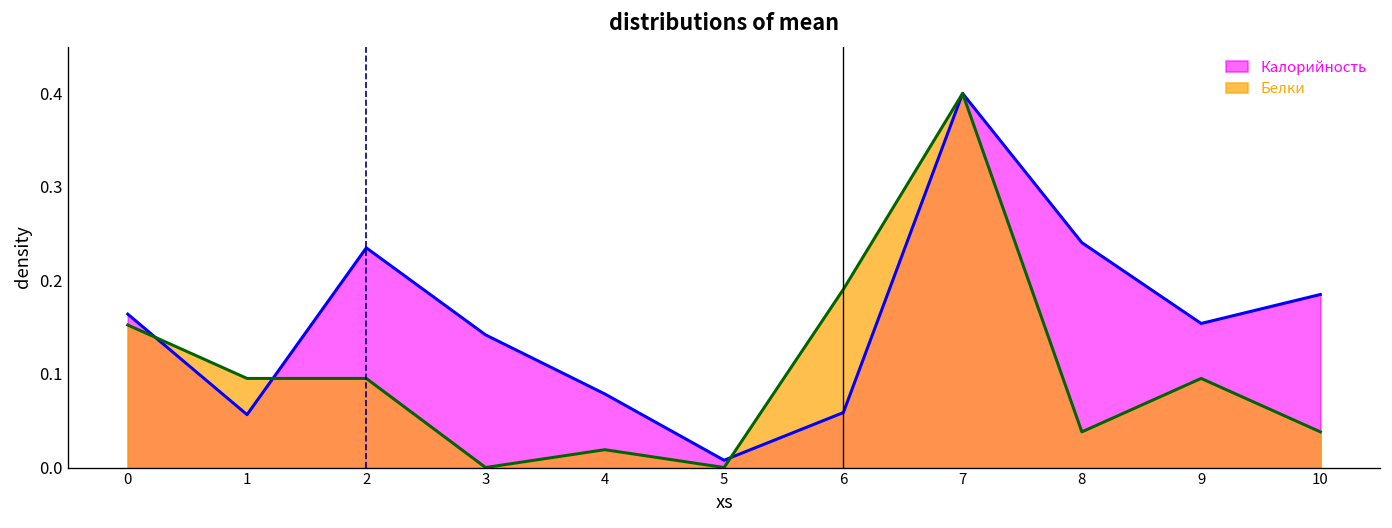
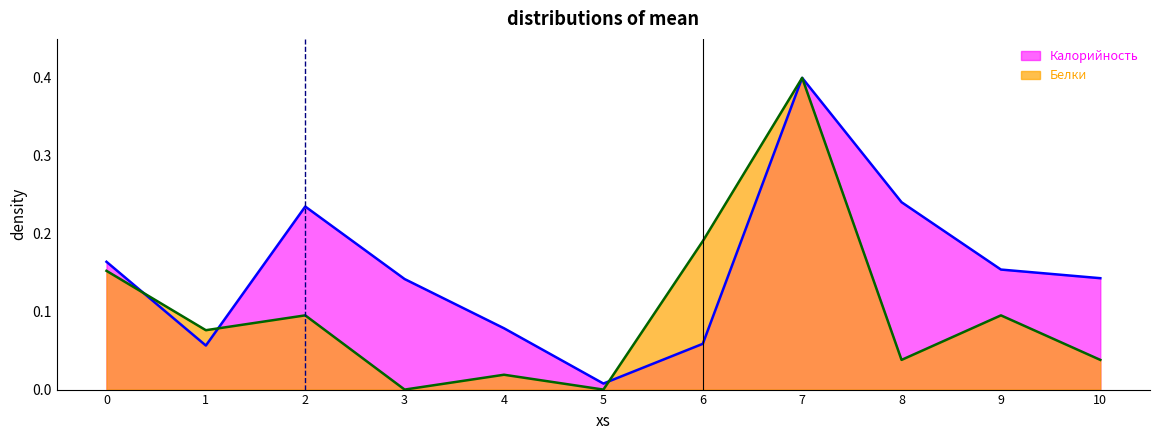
  {
    "Калорийность": {
      "0": 0.16,
      "1": 0.06,
      "2": 0.23,
      "3": 0.14,
      "4": 0.08,
      "5": 0.01,
      "6": 0.06,
      "8": 0.24,
      "9": 0.15,
-     "10": 0.19
+     "10": 0.14
    },
    "Белки": {
      "0": 0.15,
-     "1": 0.10,
+     "1": 0.08,
      "2": 0.10,
      "3": 0.00,
      "4": 0.02,
      "5": 0.00,
      "6": 0.19,
      "8": 0.04,
      "9": 0.10,
      "10": 0.04
    }
  }
